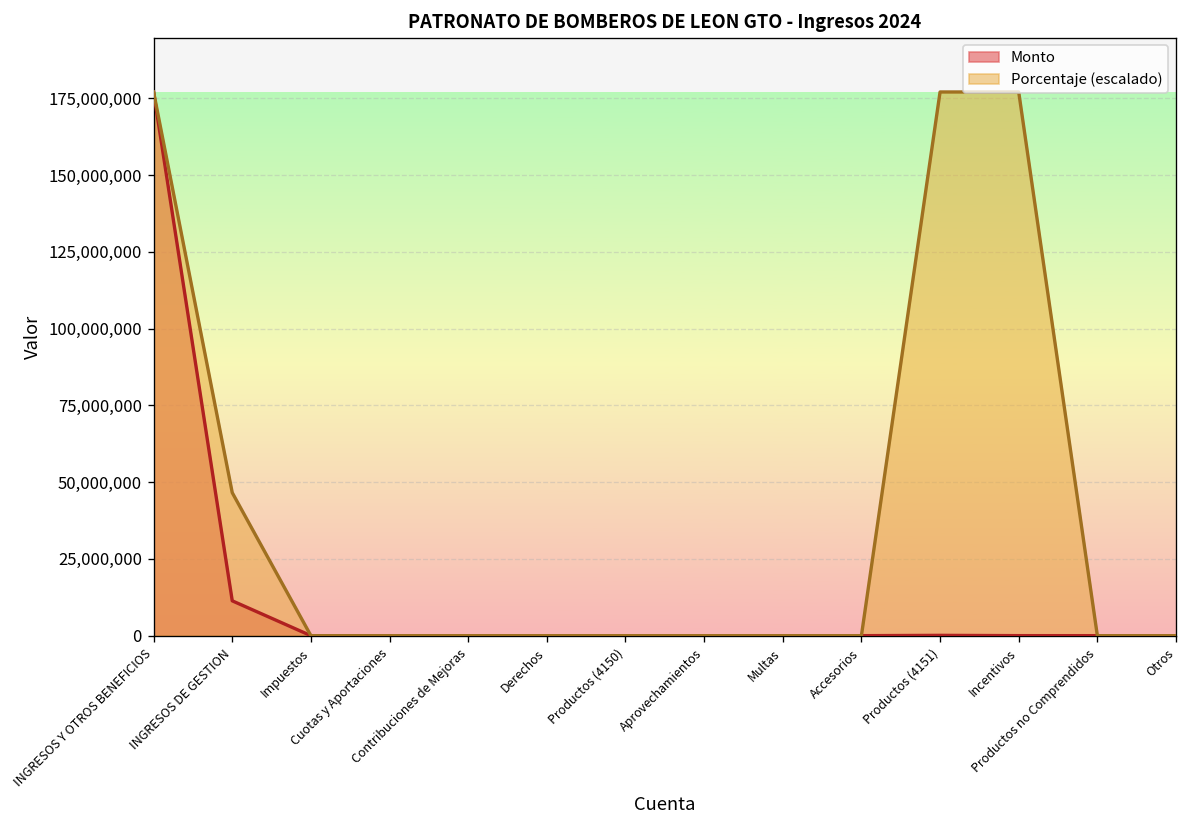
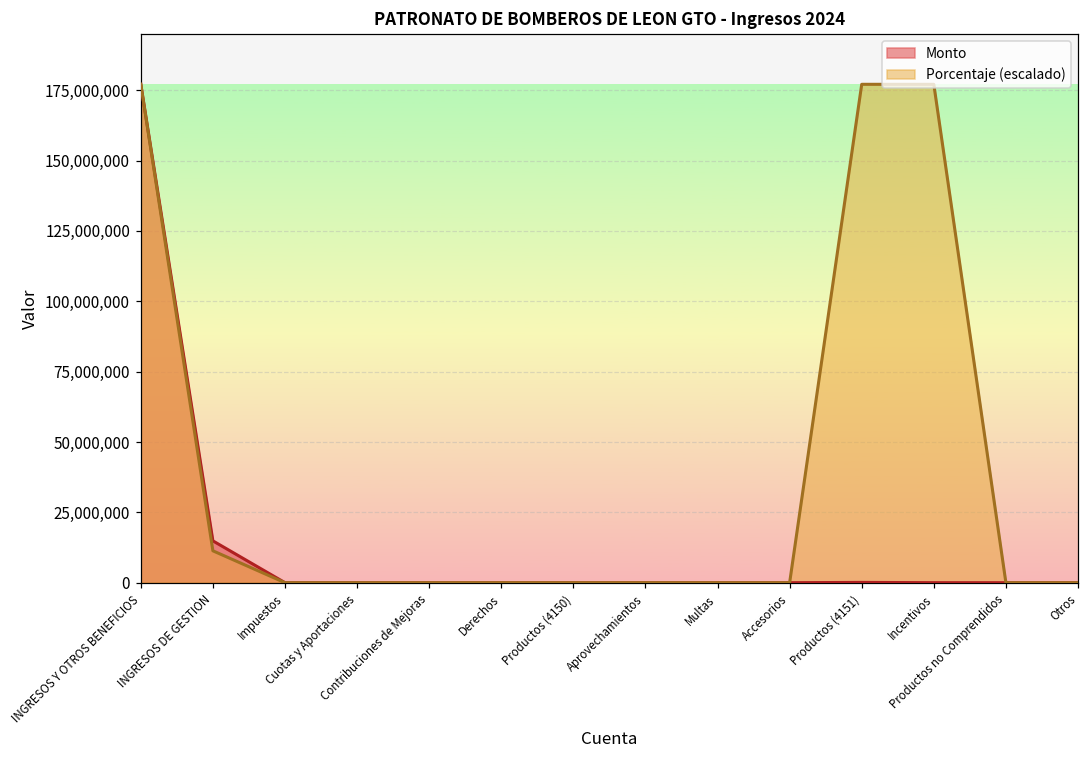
  {
    "Monto": {
-     "INGRESOS DE GESTION": "11,000,000",
+     "INGRESOS DE GESTION": "15,000,000",
      "Productos (4151)": "0",
      "Incentivos": "0"
    },
    "Porcentaje (escalado)": {
-     "INGRESOS DE GESTION": "47,000,000",
+     "INGRESOS DE GESTION": "11,000,000",
      "Productos (4151)": "177,000,000"
    }
  }
